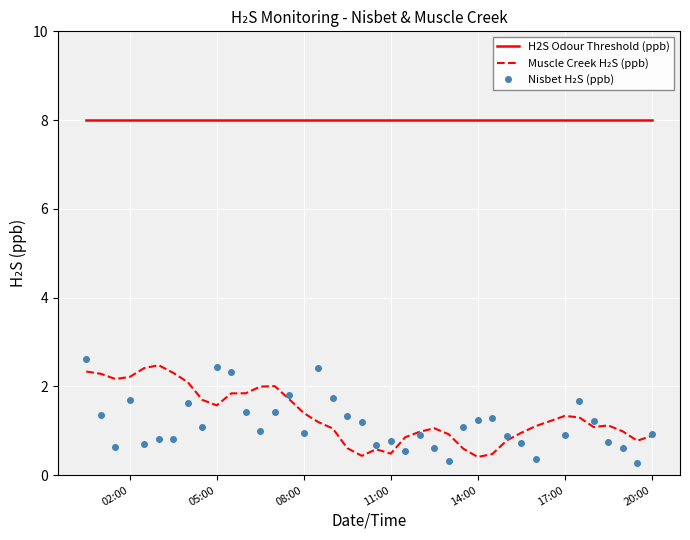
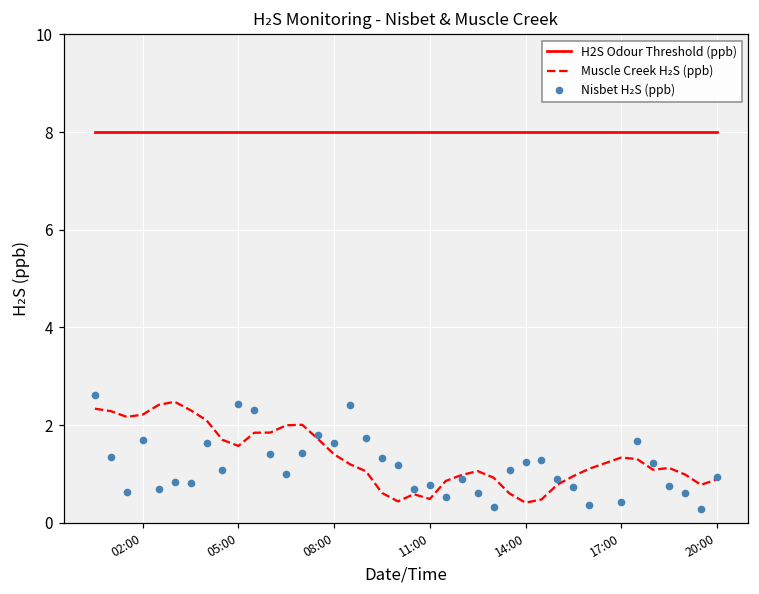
  {
    "Nisbet H₂S (ppb)": {
      "02:00": 1.7,
      "05:00": 2.4,
-     "08:00": 1.0,
+     "08:00": 1.6,
      "11:00": 0.8,
      "14:00": 1.2,
-     "17:00": 0.9
+     "17:00": 0.4
    }
  }
